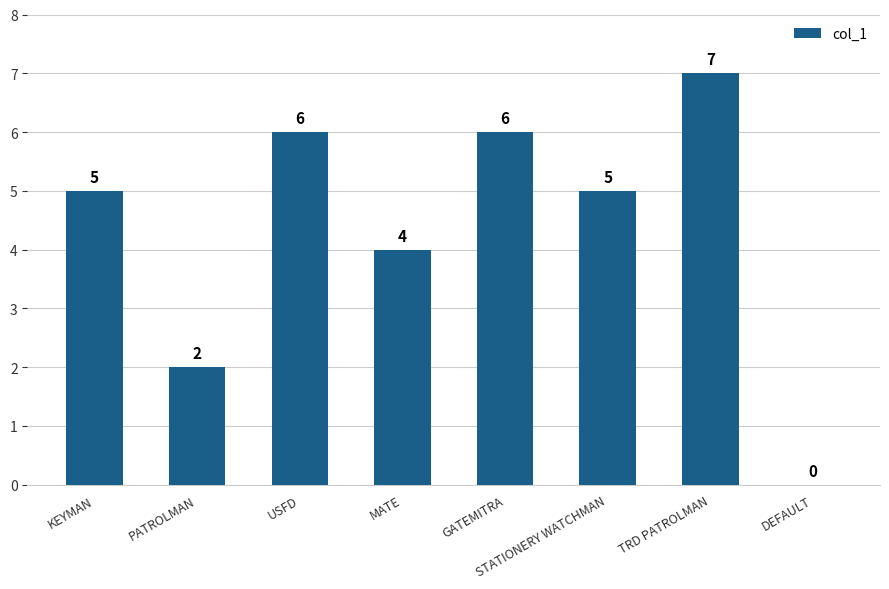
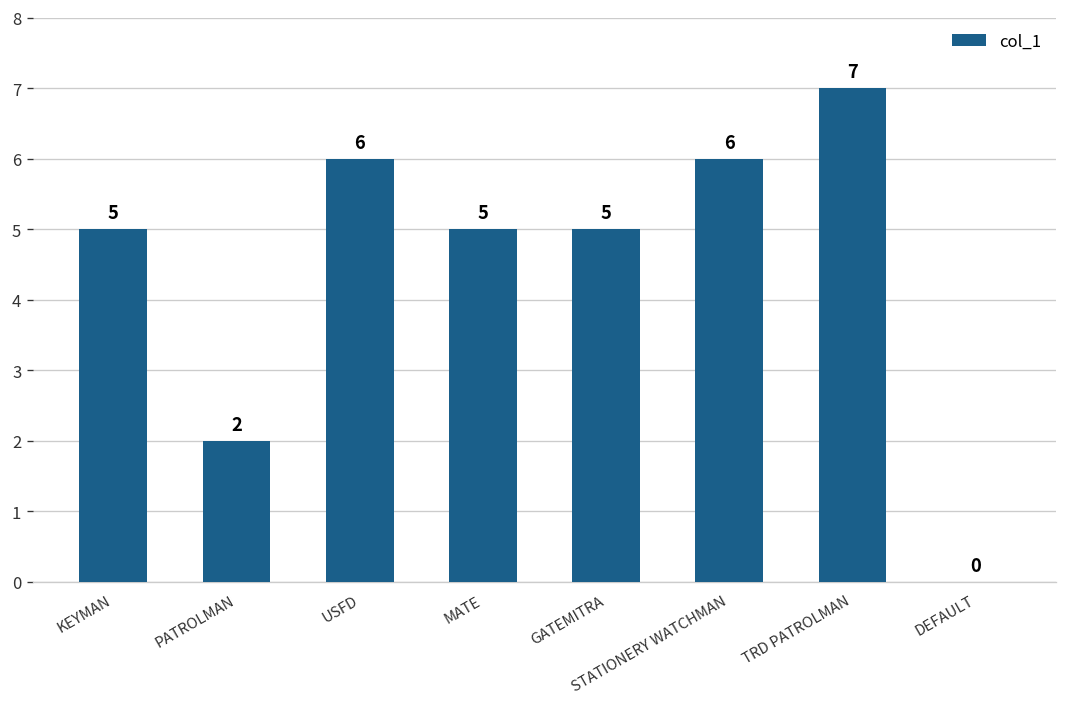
  {
    "KEYMAN": 5,
    "PATROLMAN": 2,
    "USFD": 6,
-   "MATE": 4,
-   "GATEMITRA": 6,
-   "STATIONERY WATCHMAN": 5,
+   "MATE": 5,
+   "GATEMITRA": 5,
+   "STATIONERY WATCHMAN": 6,
    "TRD PATROLMAN": 7,
    "DEFAULT": 0
  }
